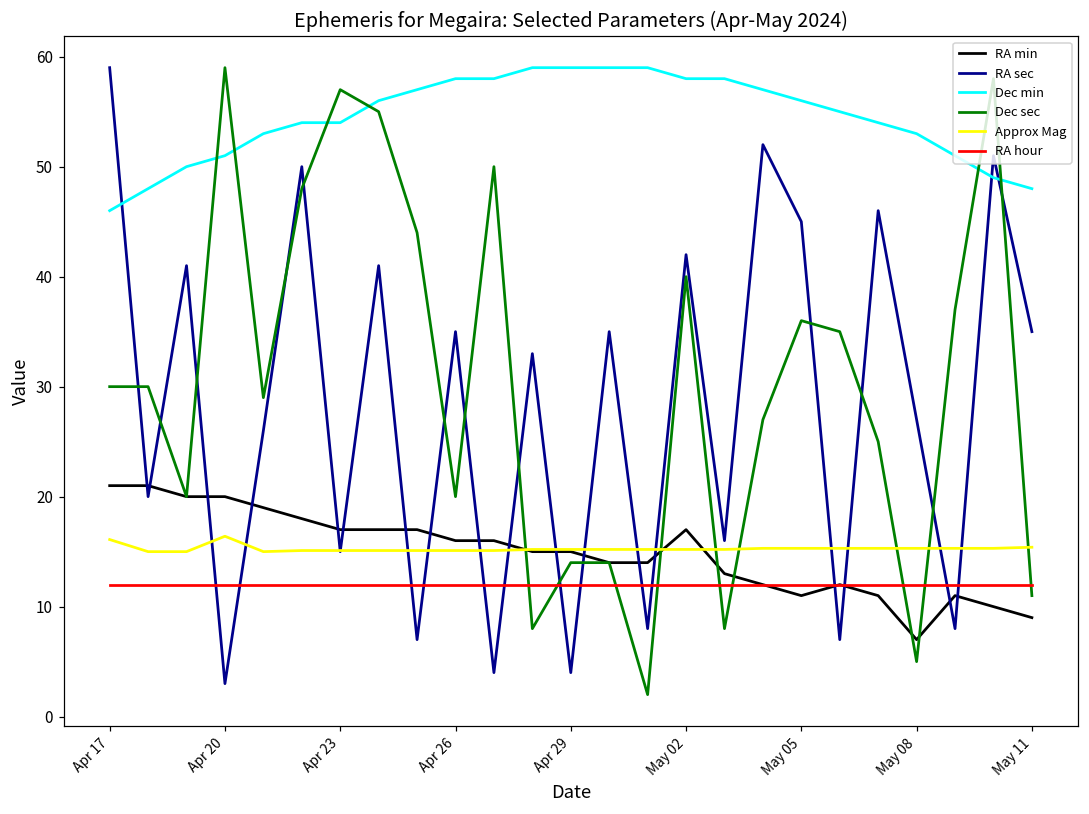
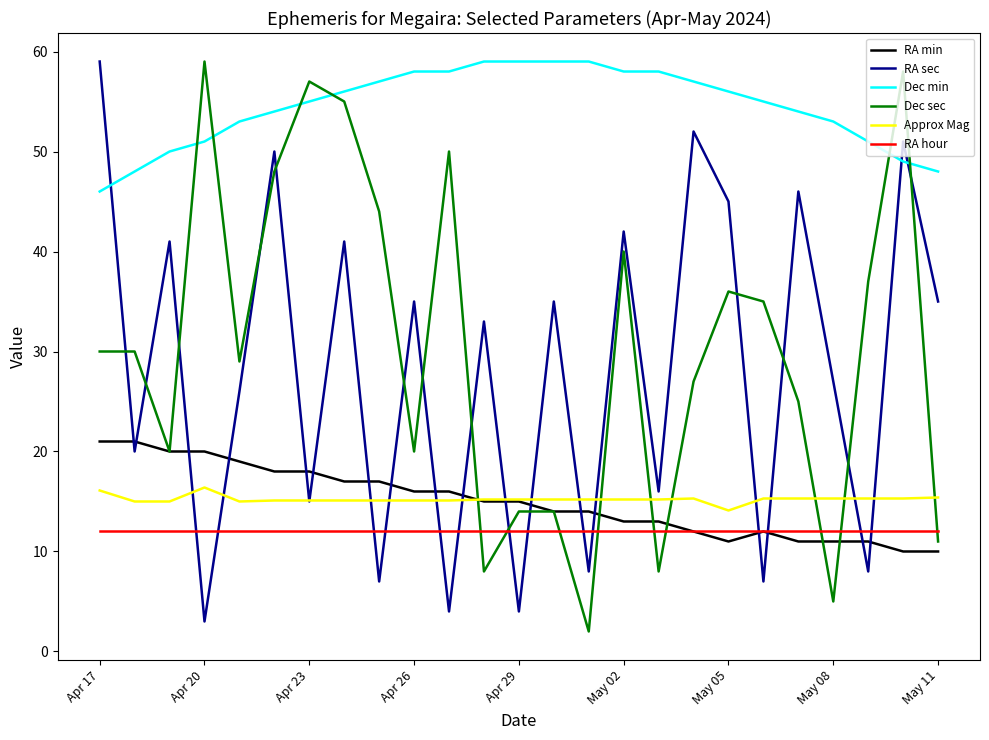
  {
    "RA min": {
      "Apr 17": 21,
      "Apr 20": 20,
-     "Apr 23": 17,
+     "Apr 23": 18,
      "Apr 26": 16,
-     "May 02": 17,
+     "May 02": 13,
      "May 05": 11,
-     "May 08": 7,
-     "May 11": 9
+     "May 08": 11,
+     "May 11": 10
    },
    "RA sec": {
      "Apr 17": 59,
      "Apr 20": 3,
      "Apr 26": 35,
      "Apr 29": 4,
      "May 02": 42,
      "May 05": 45,
      "May 08": 27,
      "May 11": 35
    },
    "Dec min": {
      "Apr 17": 46,
      "Apr 20": 51,
-     "Apr 23": 54,
+     "Apr 23": 55,
      "Apr 26": 58,
      "Apr 29": 59,
      "May 02": 58,
      "May 05": 56,
      "May 08": 53,
      "May 11": 48
    },
    "Dec sec": {
      "Apr 17": 30,
      "Apr 20": 59,
      "Apr 23": 57,
      "Apr 26": 20,
      "Apr 29": 14,
      "May 02": 40,
      "May 05": 36,
      "May 08": 5,
      "May 11": 11
    },
    "Approx Mag": {
      "Apr 17": 16,
      "Apr 20": 16,
      "Apr 26": 15,
      "May 02": 15,
-     "May 05": 15,
+     "May 05": 14,
      "May 08": 15,
      "May 11": 15
    },
    "RA hour": {
      "Apr 17": 12,
      "Apr 20": 12,
      "Apr 23": 12,
      "Apr 26": 12,
      "Apr 29": 12,
      "May 02": 12,
      "May 05": 12,
      "May 08": 12,
      "May 11": 12
    }
  }
